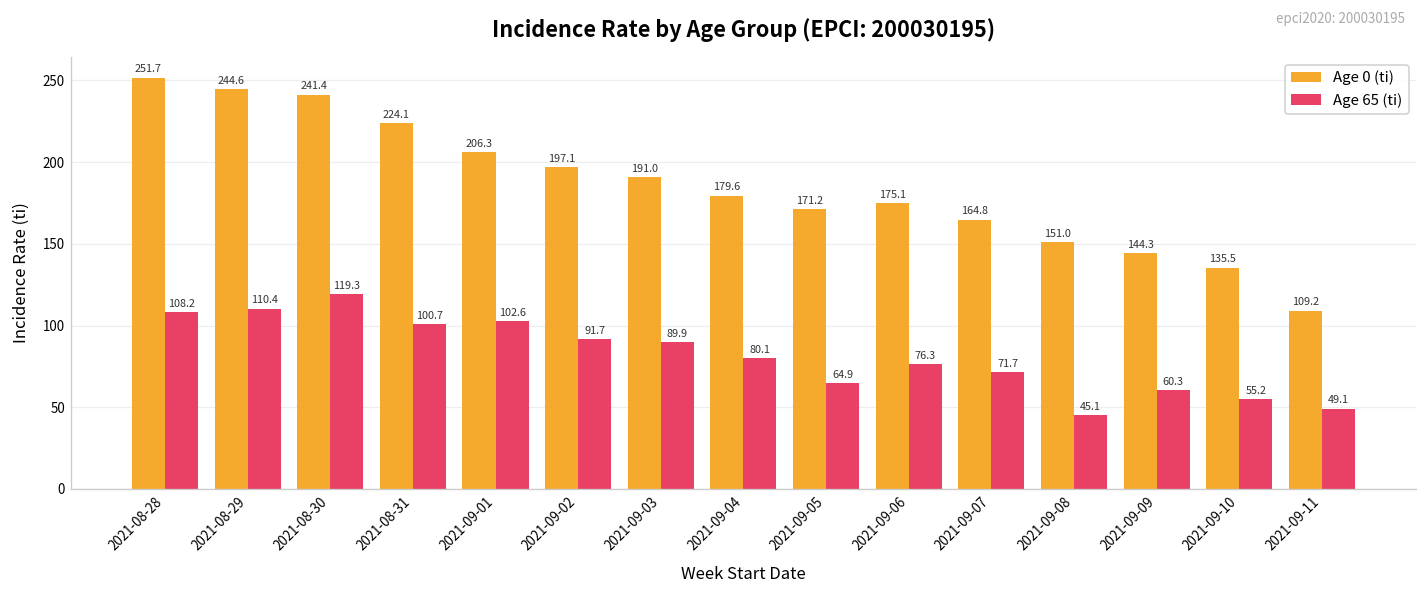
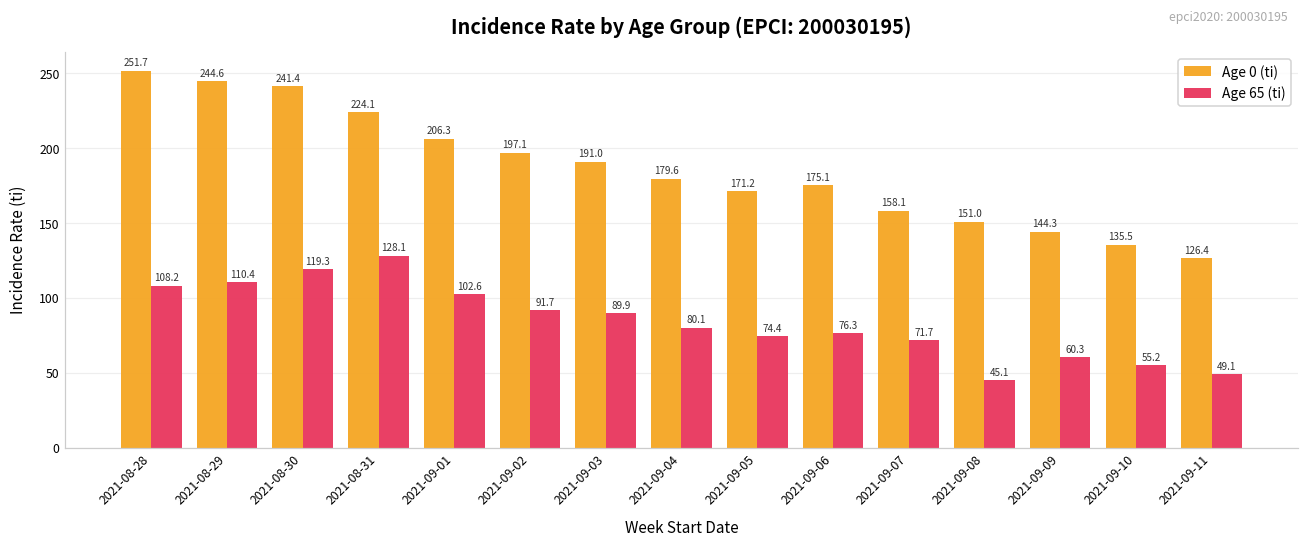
  {
    "Age 0 (ti)": {
      "2021-08-28": 251.7,
      "2021-08-29": 244.6,
      "2021-08-30": 241.4,
      "2021-08-31": 224.1,
      "2021-09-01": 206.3,
      "2021-09-02": 197.1,
      "2021-09-03": 191.0,
      "2021-09-04": 179.6,
      "2021-09-05": 171.2,
      "2021-09-06": 175.1,
-     "2021-09-07": 164.8,
+     "2021-09-07": 158.1,
      "2021-09-08": 151.0,
      "2021-09-09": 144.3,
      "2021-09-10": 135.5,
-     "2021-09-11": 109.2
+     "2021-09-11": 126.4
    },
    "Age 65 (ti)": {
      "2021-08-28": 108.2,
      "2021-08-29": 110.4,
      "2021-08-30": 119.3,
-     "2021-08-31": 100.7,
+     "2021-08-31": 128.1,
      "2021-09-01": 102.6,
      "2021-09-02": 91.7,
      "2021-09-03": 89.9,
      "2021-09-04": 80.1,
-     "2021-09-05": 64.9,
+     "2021-09-05": 74.4,
      "2021-09-06": 76.3,
      "2021-09-07": 71.7,
      "2021-09-08": 45.1,
      "2021-09-09": 60.3,
      "2021-09-10": 55.2,
      "2021-09-11": 49.1
    }
  }
